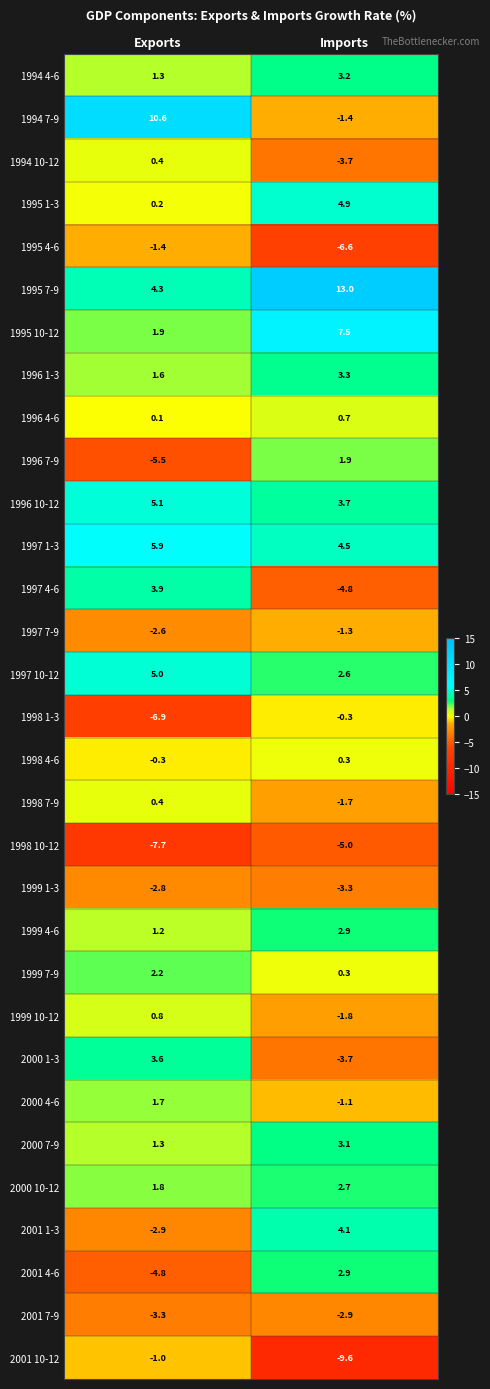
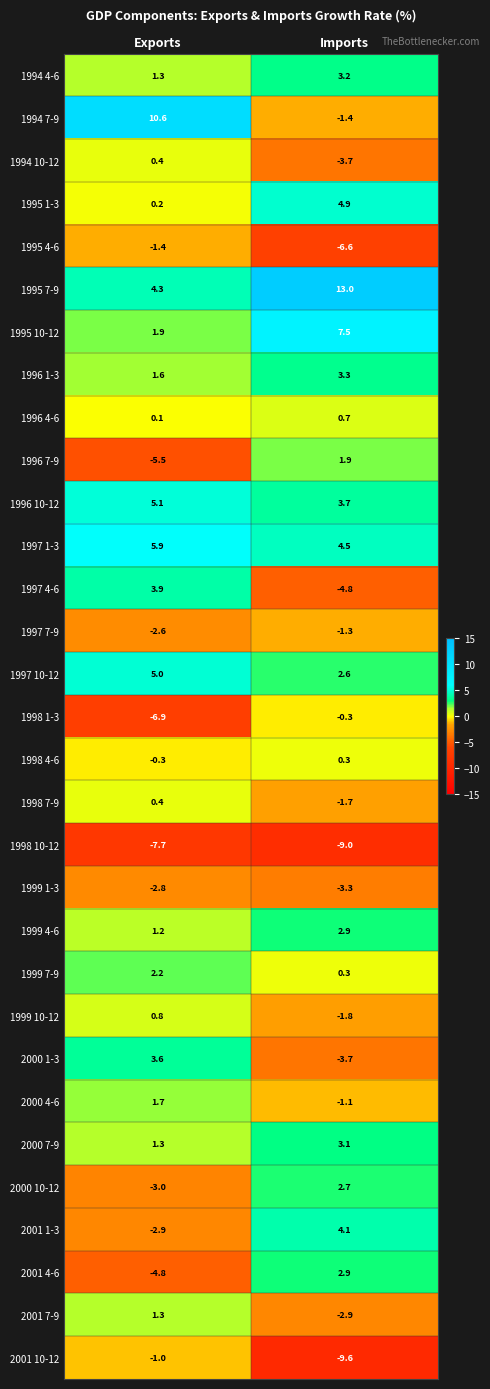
  {
    "1994 4-6": {
      "Exports": 1.3,
      "Imports": 3.2
    },
    "1994 7-9": {
      "Exports": 10.6,
      "Imports": -1.4
    },
    "1994 10-12": {
      "Exports": 0.4,
      "Imports": -3.7
    },
    "1995 1-3": {
      "Exports": 0.2,
      "Imports": 4.9
    },
    "1995 4-6": {
      "Exports": -1.4,
      "Imports": -6.6
    },
    "1995 7-9": {
      "Exports": 4.3,
      "Imports": 13.0
    },
    "1995 10-12": {
      "Exports": 1.9,
      "Imports": 7.5
    },
    "1996 1-3": {
      "Exports": 1.6,
      "Imports": 3.3
    },
    "1996 4-6": {
      "Exports": 0.1,
      "Imports": 0.7
    },
    "1996 7-9": {
      "Exports": -5.5,
      "Imports": 1.9
    },
    "1996 10-12": {
      "Exports": 5.1,
      "Imports": 3.7
    },
    "1997 1-3": {
      "Exports": 5.9,
      "Imports": 4.5
    },
    "1997 4-6": {
      "Exports": 3.9,
      "Imports": -4.8
    },
    "1997 7-9": {
      "Exports": -2.6,
      "Imports": -1.3
    },
    "1997 10-12": {
      "Exports": 5.0,
      "Imports": 2.6
    },
    "1998 1-3": {
      "Exports": -6.9,
      "Imports": -0.3
    },
    "1998 4-6": {
      "Exports": -0.3,
      "Imports": 0.3
    },
    "1998 7-9": {
      "Exports": 0.4,
      "Imports": -1.7
    },
    "1998 10-12": {
      "Exports": -7.7,
-     "Imports": -5.0
+     "Imports": -9.0
    },
    "1999 1-3": {
      "Exports": -2.8,
      "Imports": -3.3
    },
    "1999 4-6": {
      "Exports": 1.2,
      "Imports": 2.9
    },
    "1999 7-9": {
      "Exports": 2.2,
      "Imports": 0.3
    },
    "1999 10-12": {
      "Exports": 0.8,
      "Imports": -1.8
    },
    "2000 1-3": {
      "Exports": 3.6,
      "Imports": -3.7
    },
    "2000 4-6": {
      "Exports": 1.7,
      "Imports": -1.1
    },
    "2000 7-9": {
      "Exports": 1.3,
      "Imports": 3.1
    },
    "2000 10-12": {
-     "Exports": 1.8,
+     "Exports": -3.0,
      "Imports": 2.7
    },
    "2001 1-3": {
      "Exports": -2.9,
      "Imports": 4.1
    },
    "2001 4-6": {
      "Exports": -4.8,
      "Imports": 2.9
    },
    "2001 7-9": {
-     "Exports": -3.3,
+     "Exports": 1.3,
      "Imports": -2.9
    },
    "2001 10-12": {
      "Exports": -1.0,
      "Imports": -9.6
    }
  }
